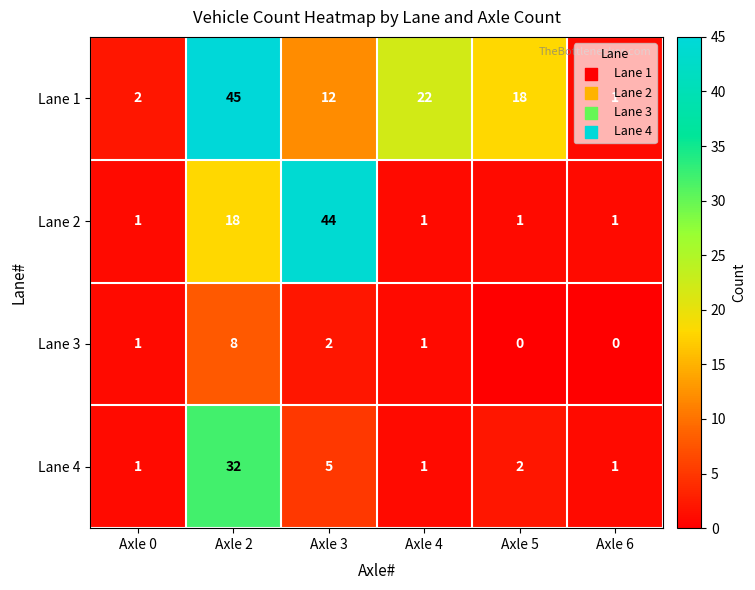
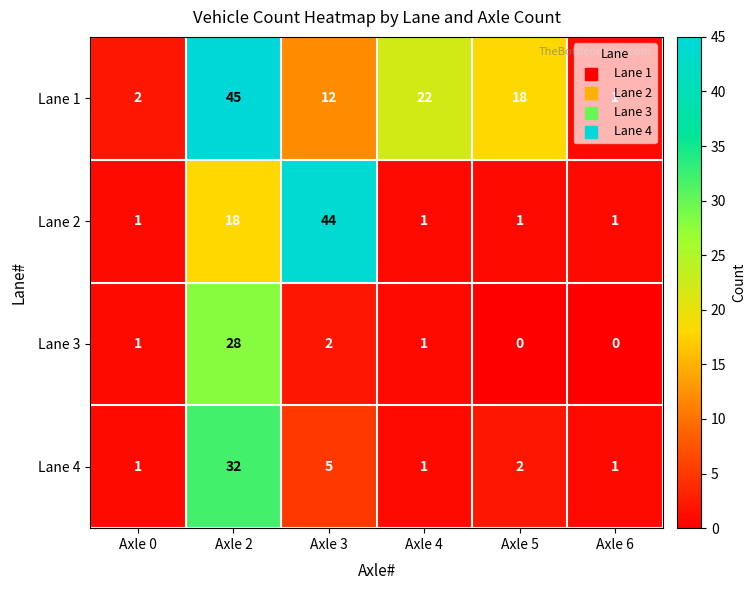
  {
    "Lane 1": {
      "Axle 0": 2,
      "Axle 2": 45,
      "Axle 3": 12,
      "Axle 4": 22,
      "Axle 5": 18
    },
    "Lane 2": {
      "Axle 0": 1,
      "Axle 2": 18,
      "Axle 3": 44,
      "Axle 4": 1,
      "Axle 5": 1,
      "Axle 6": 1
    },
    "Lane 3": {
      "Axle 0": 1,
-     "Axle 2": 8,
+     "Axle 2": 28,
      "Axle 3": 2,
      "Axle 4": 1,
      "Axle 5": 0,
      "Axle 6": 0
    },
    "Lane 4": {
      "Axle 0": 1,
      "Axle 2": 32,
      "Axle 3": 5,
      "Axle 4": 1,
      "Axle 5": 2,
      "Axle 6": 1
    }
  }
